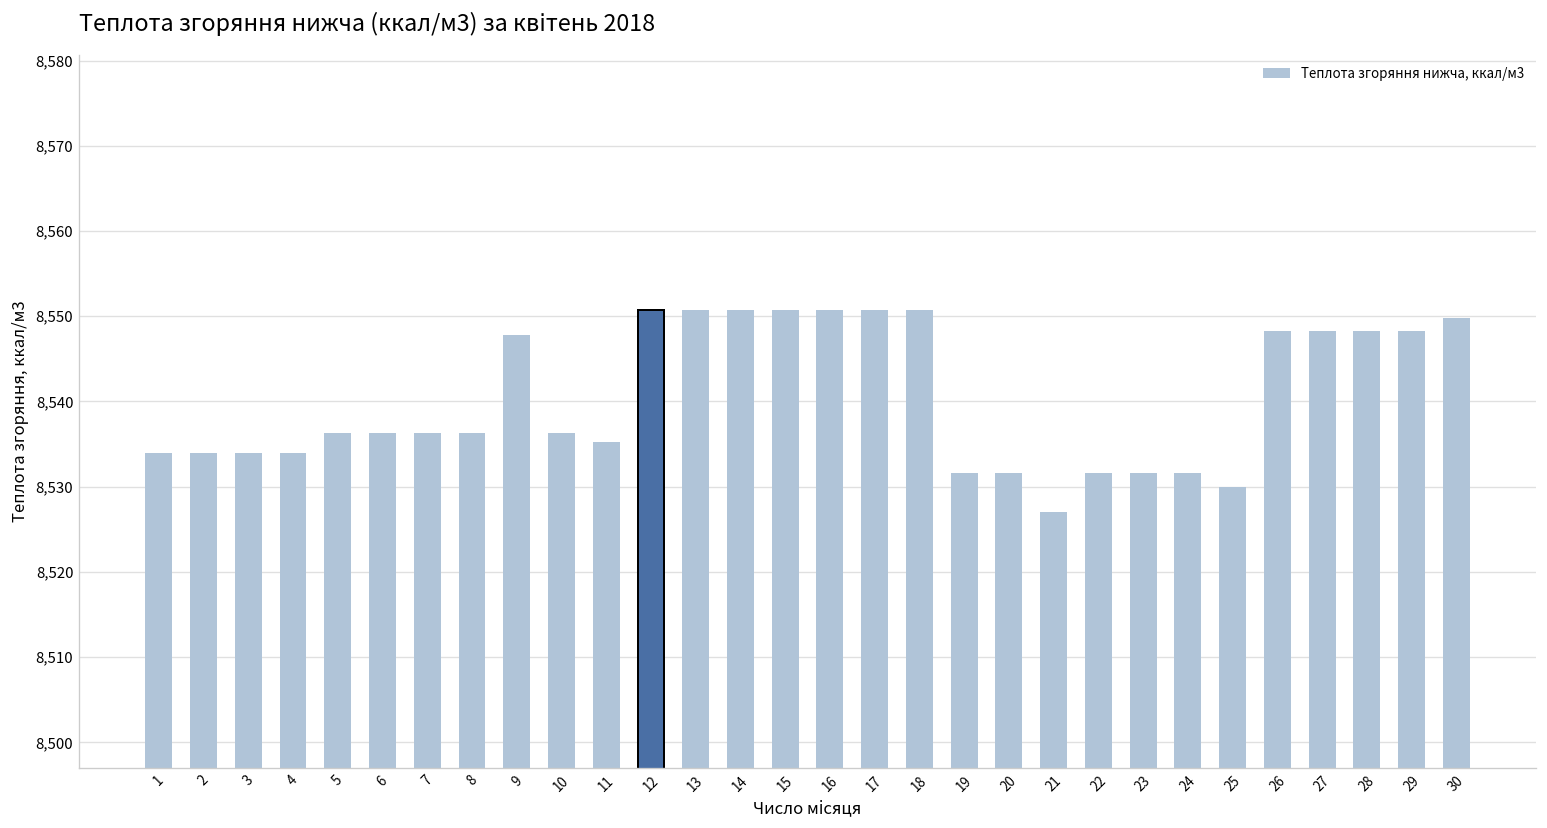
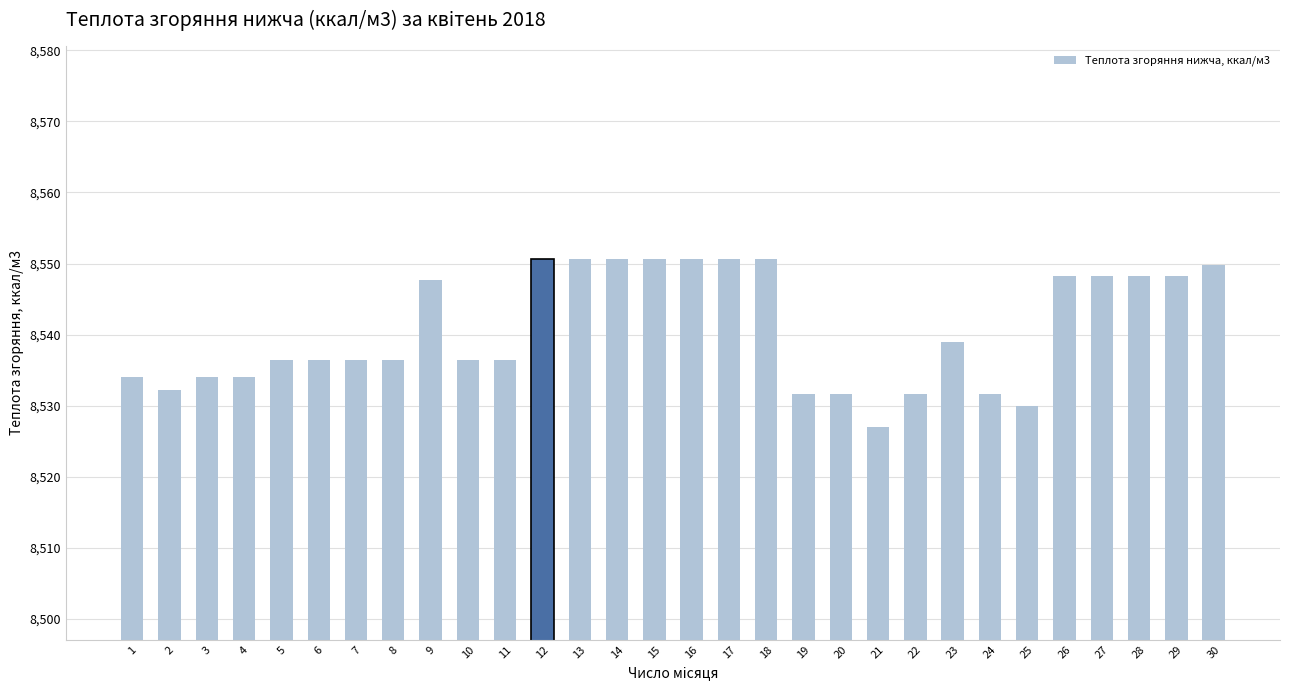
  {
    "1": "8,534",
-   "2": "8,534",
+   "2": "8,532",
    "3": "8,534",
    "4": "8,534",
    "5": "8,536",
    "6": "8,536",
    "7": "8,536",
    "8": "8,536",
    "9": "8,548",
    "10": "8,536",
-   "11": "8,535",
+   "11": "8,536",
    "12": "8,551",
    "13": "8,551",
    "14": "8,551",
    "15": "8,551",
    "16": "8,551",
    "17": "8,551",
    "18": "8,551",
    "19": "8,532",
    "20": "8,532",
    "21": "8,527",
    "22": "8,532",
-   "23": "8,532",
+   "23": "8,539",
    "24": "8,532",
    "25": "8,530",
    "26": "8,548",
    "27": "8,548",
    "28": "8,548",
    "29": "8,548",
    "30": "8,550"
  }
